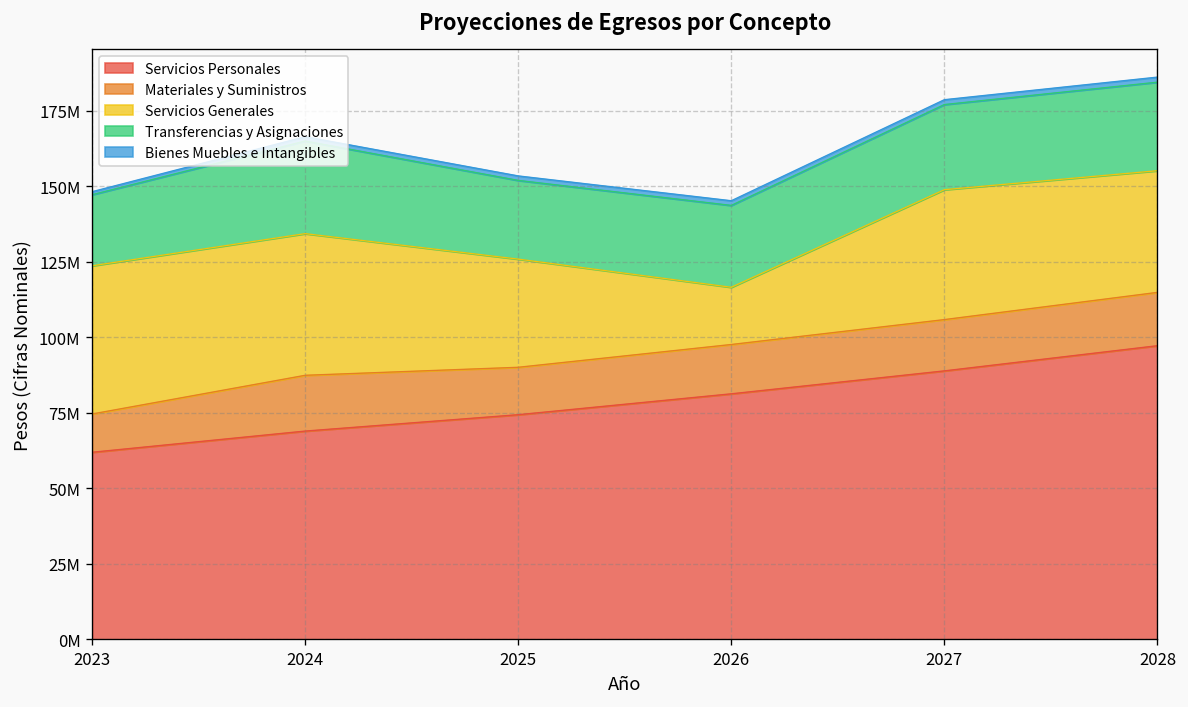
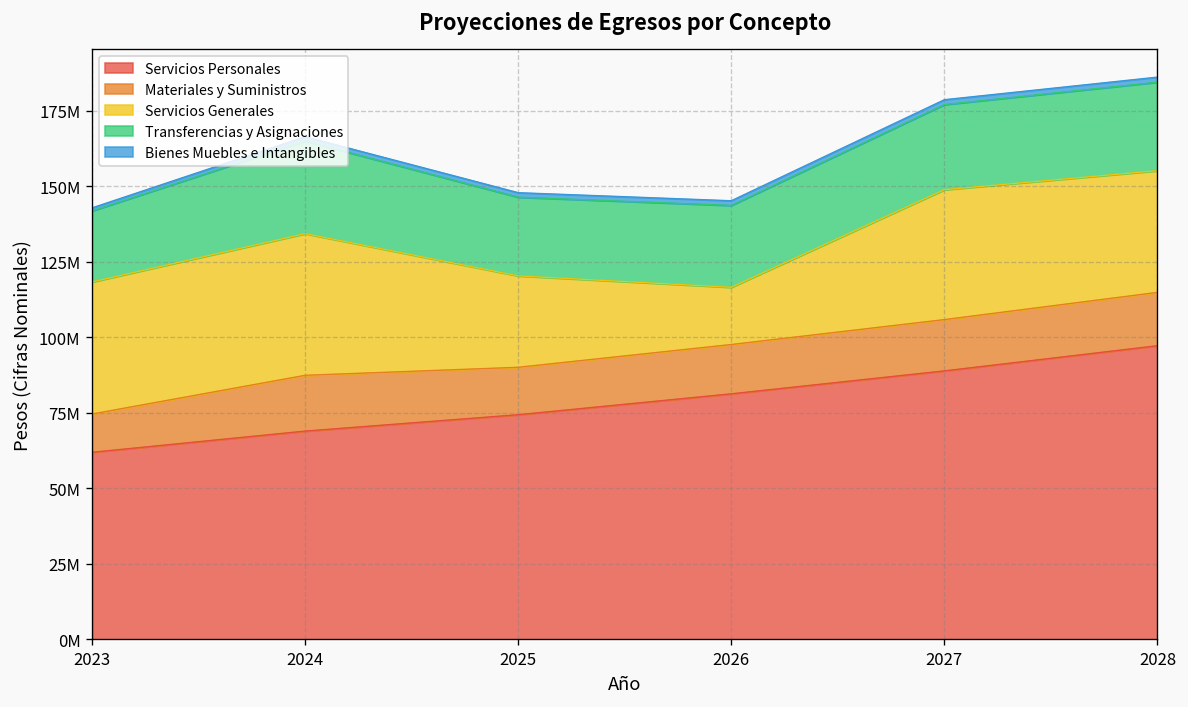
  {
    "Servicios Generales": {
-     "2023": 49000000,
+     "2023": 44000000,
      "2024": 47000000,
-     "2025": 36000000,
+     "2025": 30000000,
      "2026": 19000000,
      "2027": 43000000,
      "2028": 40000000
    },
    "Transferencias y Asignaciones": {
      "2025": 26000000,
      "2026": 27000000,
      "2027": 28000000,
      "2028": 29000000
    },
    "Bienes Muebles e Intangibles": {
      "2025": 1000000,
      "2026": 2000000,
      "2027": 2000000,
      "2028": 2000000
    }
  }
